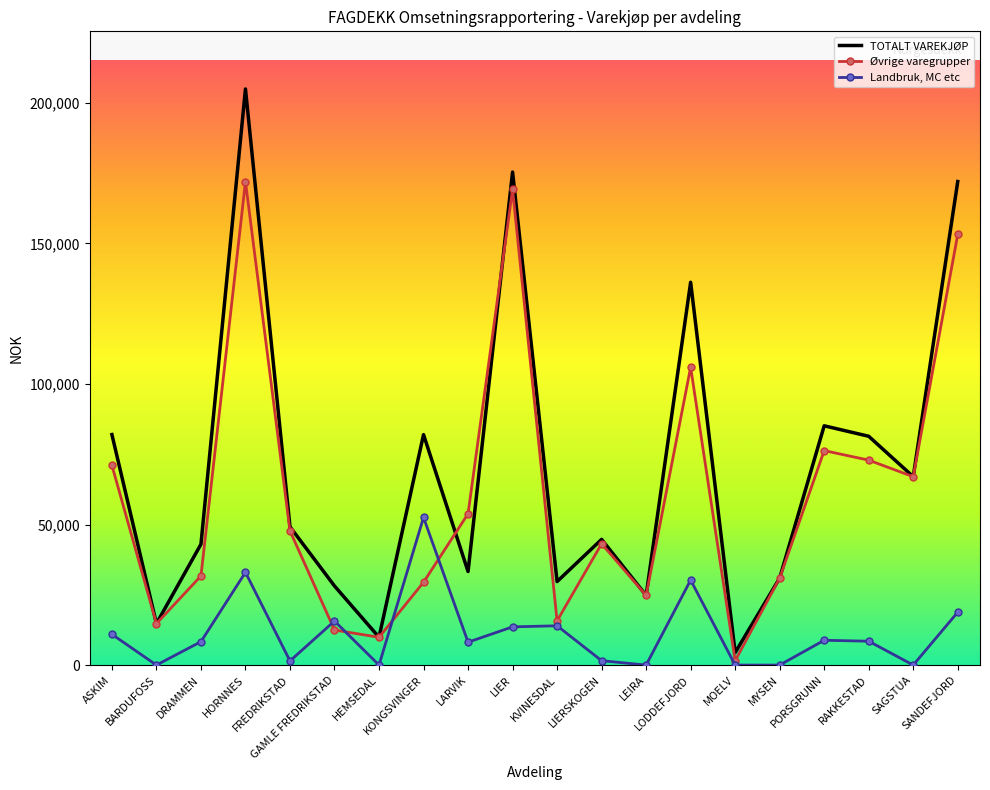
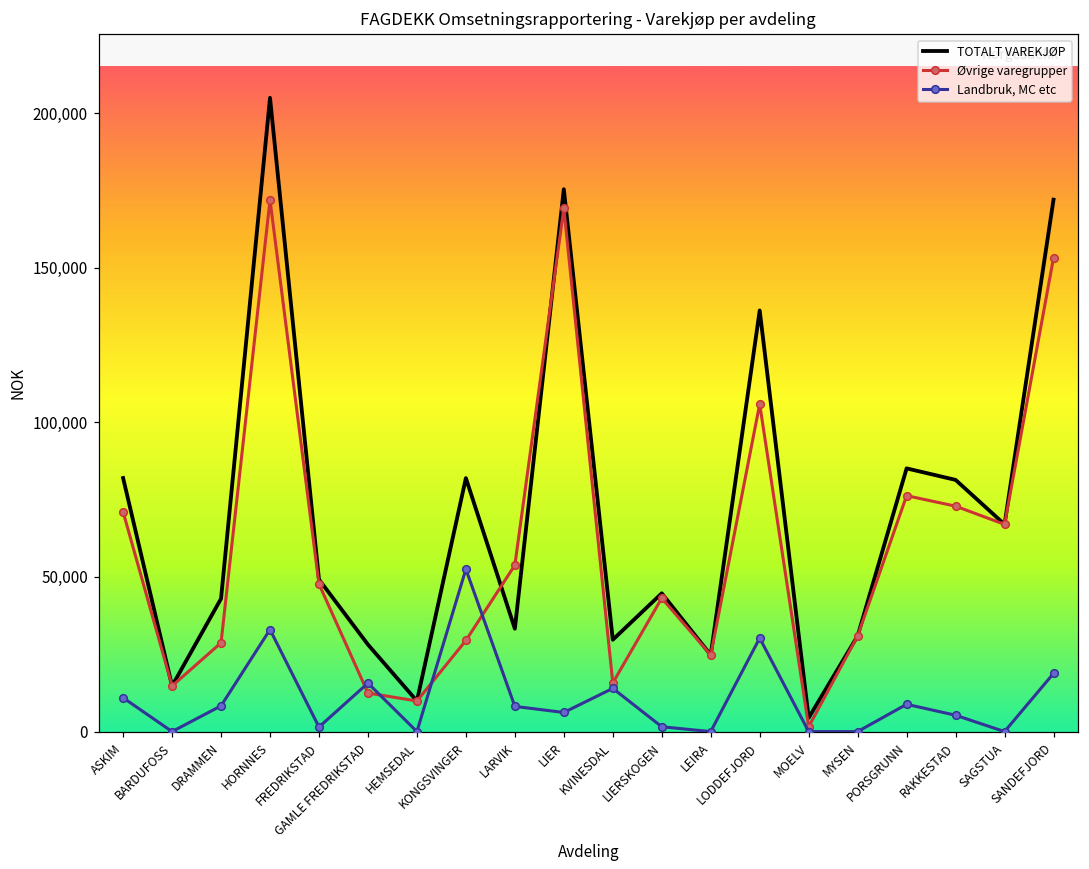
  {
    "TOTALT VAREKJØP": {
      "ASKIM": "82,000",
      "DRAMMEN": "43,000",
      "HORNNES": "205,000",
      "FREDRIKSTAD": "49,000",
      "GAMLE FREDRIKSTAD": "28,000",
      "KONGSVINGER": "82,000",
      "LARVIK": "33,000",
      "LIER": "175,000",
      "KVINESDAL": "30,000",
      "LIERSKOGEN": "45,000",
      "LODDEFJORD": "136,000",
      "MOELV": "4,000",
      "PORSGRUNN": "85,000",
      "RAKKESTAD": "81,000",
      "SANDEFJORD": "172,000"
    },
    "Øvrige varegrupper": {
      "ASKIM": "71,000",
-     "DRAMMEN": "32,000",
+     "DRAMMEN": "29,000",
      "HORNNES": "172,000",
      "FREDRIKSTAD": "48,000",
      "GAMLE FREDRIKSTAD": "12,000",
      "KONGSVINGER": "29,000",
      "LARVIK": "54,000",
      "LIER": "169,000",
      "KVINESDAL": "16,000",
      "LIERSKOGEN": "43,000",
      "LODDEFJORD": "106,000",
      "MOELV": "2,000",
      "PORSGRUNN": "76,000",
      "RAKKESTAD": "73,000",
      "SANDEFJORD": "153,000"
    },
    "Landbruk, MC etc": {
      "ASKIM": "11,000",
      "BARDUFOSS": "0",
      "DRAMMEN": "8,000",
      "HORNNES": "33,000",
      "FREDRIKSTAD": "1,000",
      "GAMLE FREDRIKSTAD": "16,000",
      "HEMSEDAL": "0",
      "KONGSVINGER": "53,000",
      "LARVIK": "8,000",
-     "LIER": "14,000",
+     "LIER": "6,000",
      "KVINESDAL": "14,000",
      "LIERSKOGEN": "2,000",
      "LEIRA": "0",
      "LODDEFJORD": "30,000",
      "MOELV": "0",
      "MYSEN": "0",
      "PORSGRUNN": "9,000",
-     "RAKKESTAD": "8,000",
+     "RAKKESTAD": "5,000",
      "SAGSTUA": "0",
      "SANDEFJORD": "19,000"
    }
  }
